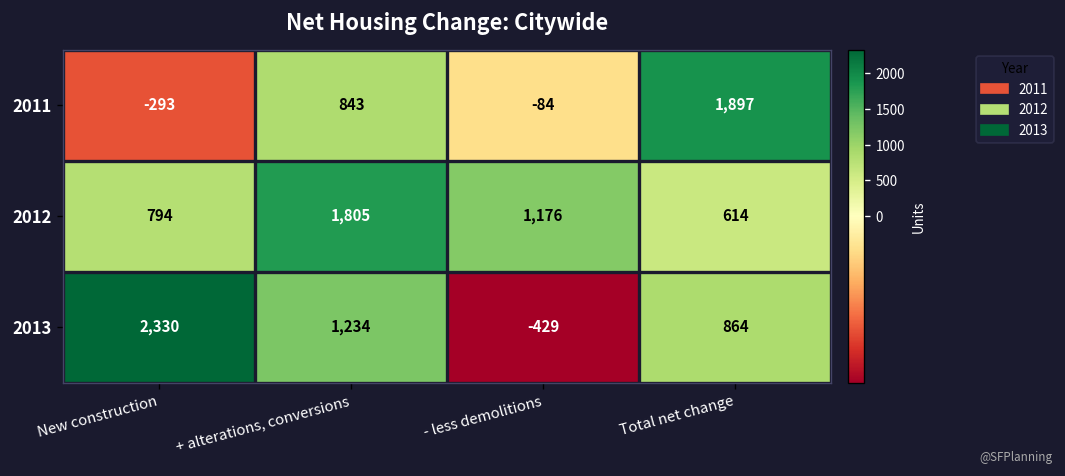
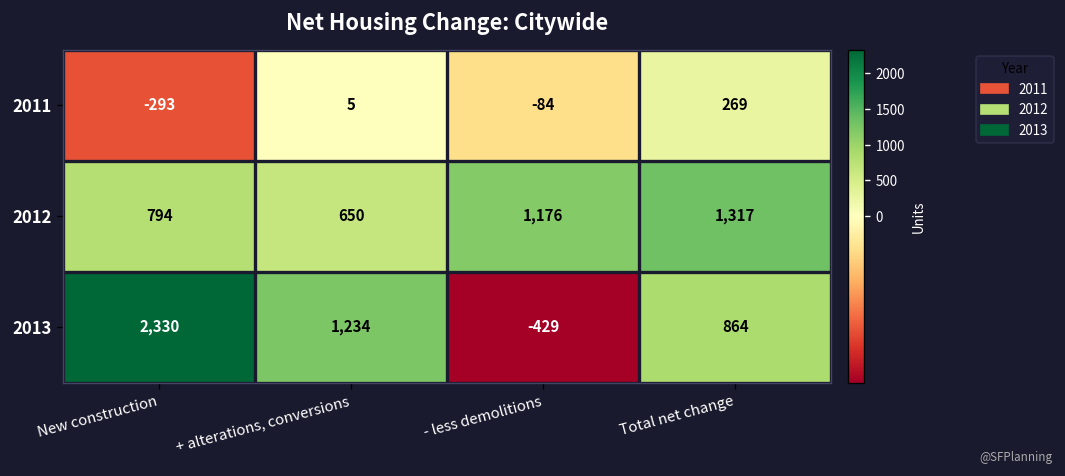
  {
    "2011": {
      "New construction": "-293",
-     "+ alterations, conversions": "843",
+     "+ alterations, conversions": "5",
      "- less demolitions": "-84",
-     "Total net change": "1,897"
+     "Total net change": "269"
    },
    "2012": {
      "New construction": "794",
-     "+ alterations, conversions": "1,805",
+     "+ alterations, conversions": "650",
      "- less demolitions": "1,176",
-     "Total net change": "614"
+     "Total net change": "1,317"
    },
    "2013": {
      "New construction": "2,330",
      "+ alterations, conversions": "1,234",
      "- less demolitions": "-429",
      "Total net change": "864"
    }
  }
